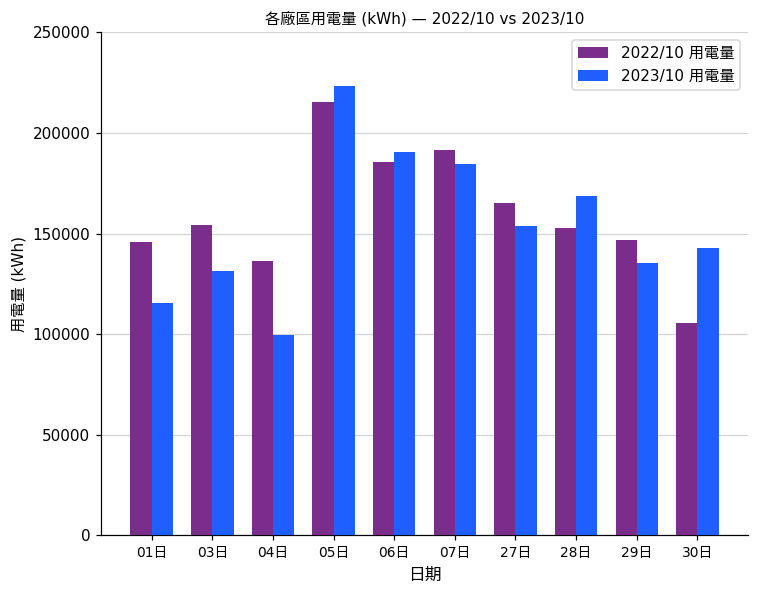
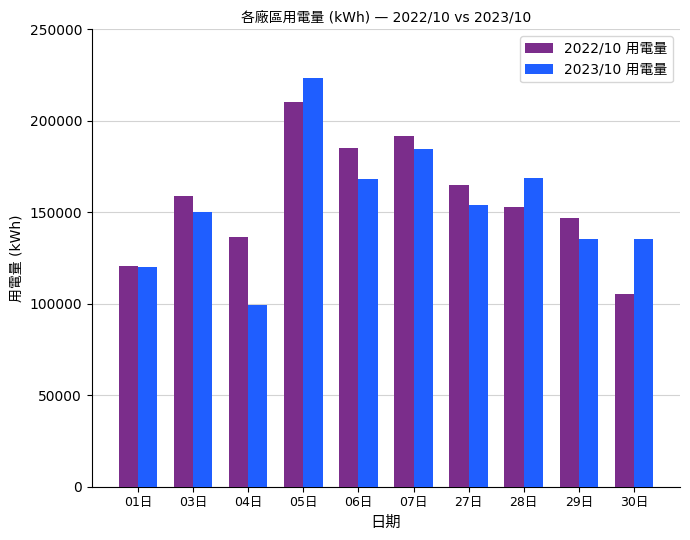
  {
    "2022/10 用電量": {
-     "01日": 146000,
-     "03日": 154000,
+     "01日": 121000,
+     "03日": 159000,
      "04日": 136000,
-     "05日": 216000,
+     "05日": 210000,
      "06日": 185000,
      "07日": 192000,
      "27日": 165000,
      "28日": 153000,
      "29日": 147000,
      "30日": 105000
    },
    "2023/10 用電量": {
-     "01日": 116000,
-     "03日": 131000,
+     "01日": 120000,
+     "03日": 150000,
      "04日": 99000,
      "05日": 224000,
-     "06日": 190000,
+     "06日": 168000,
      "07日": 185000,
      "27日": 154000,
      "28日": 169000,
      "29日": 136000,
-     "30日": 143000
+     "30日": 135000
    }
  }
